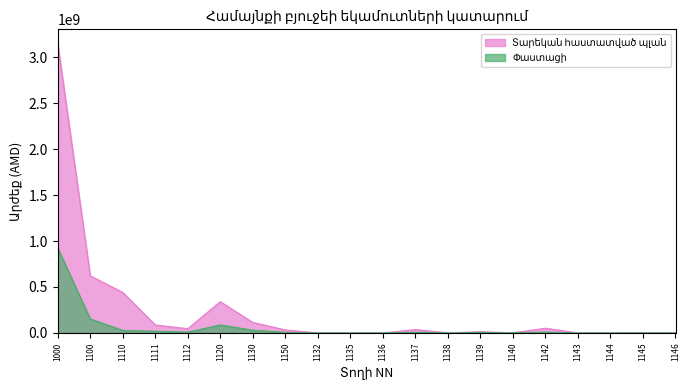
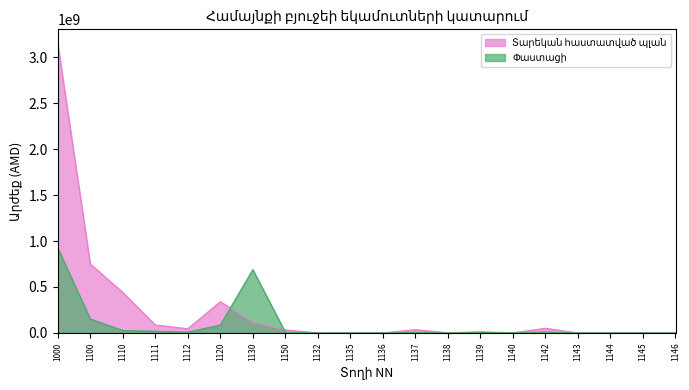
  {
    "Տարեկան հաստատված պլան": {
      "1000": 3100000000,
-     "1100": 600000000,
+     "1100": 800000000,
      "1110": 400000000,
      "1111": 100000000,
      "1112": 0,
      "1120": 300000000,
      "1130": 100000000,
      "1137": 0,
      "1142": 100000000
    },
    "Փաստացի": {
      "1000": 900000000,
      "1100": 200000000,
      "1110": 0,
      "1111": 0,
      "1112": 0,
      "1120": 100000000,
-     "1130": 0,
+     "1130": 700000000,
      "1137": 0,
      "1142": 0
    }
  }
